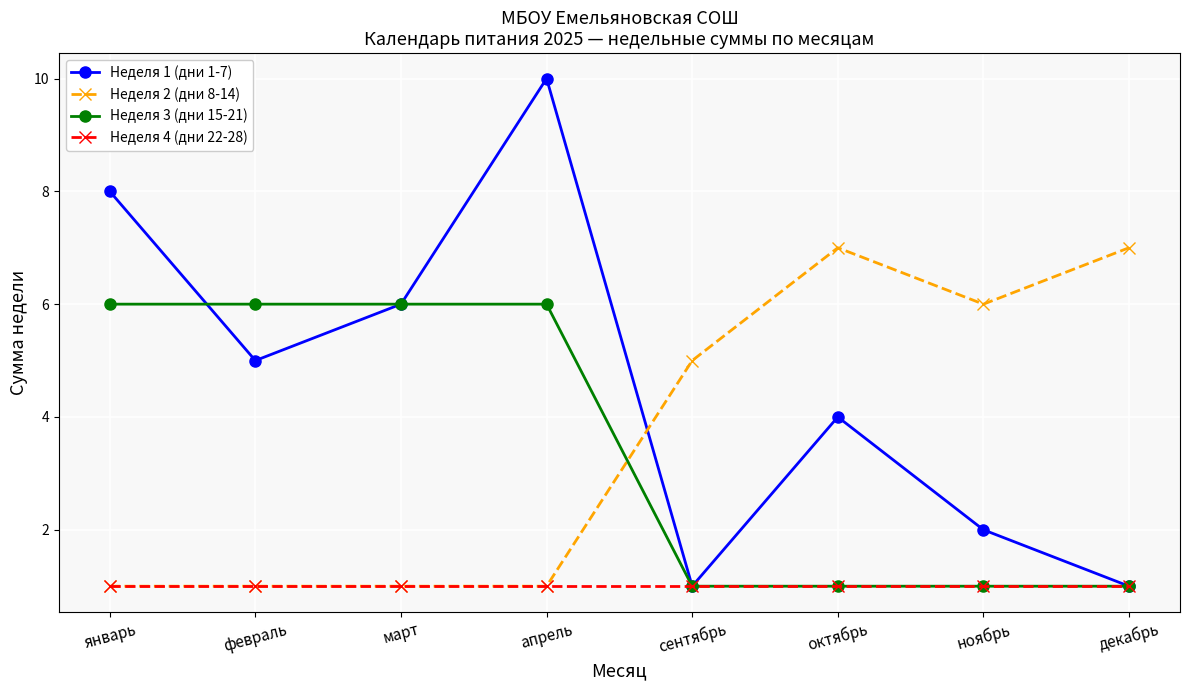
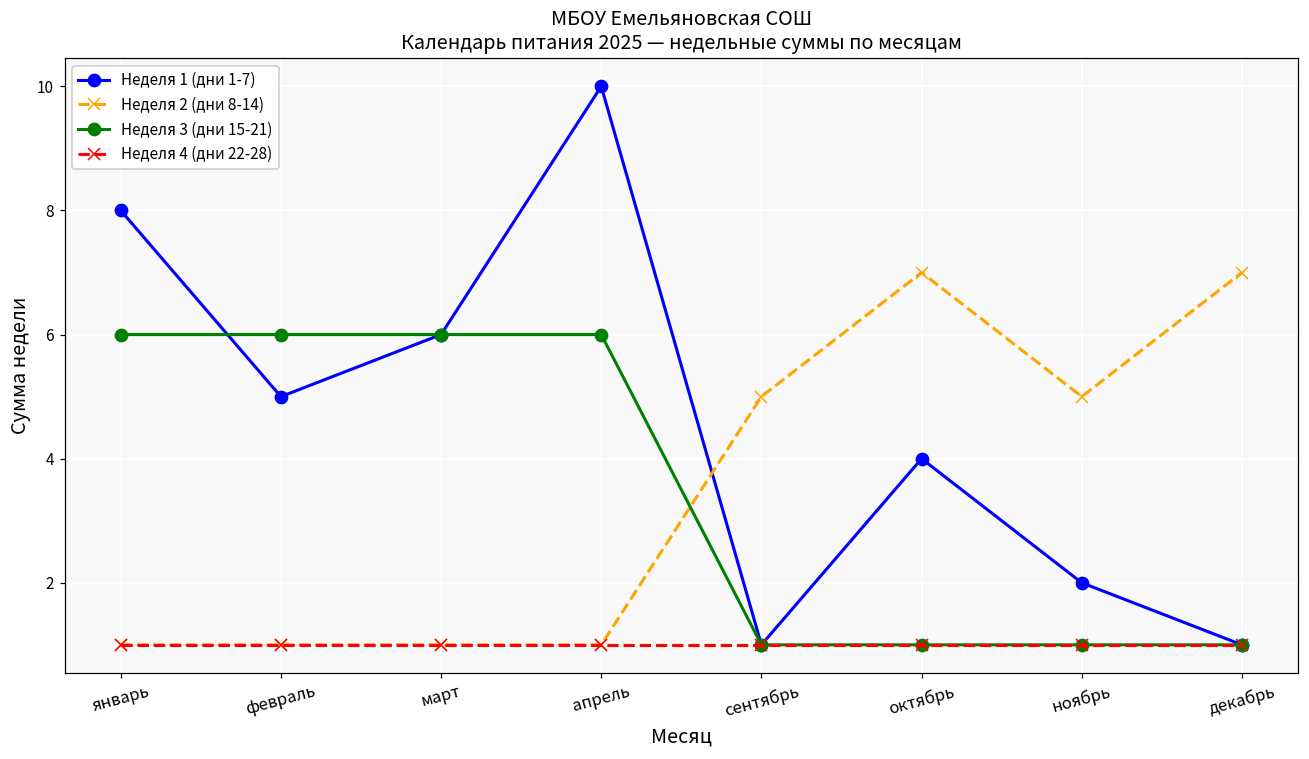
  {
    "Неделя 1 (дни 1-7)": {
      "январь": 8,
      "февраль": 5,
      "апрель": 10,
      "октябрь": 4,
      "ноябрь": 2
    },
    "Неделя 2 (дни 8-14)": {
      "сентябрь": 5,
      "октябрь": 7,
-     "ноябрь": 6,
+     "ноябрь": 5,
      "декабрь": 7
    },
    "Неделя 3 (дни 15-21)": {
      "январь": 6,
      "февраль": 6,
      "апрель": 6
    }
  }
